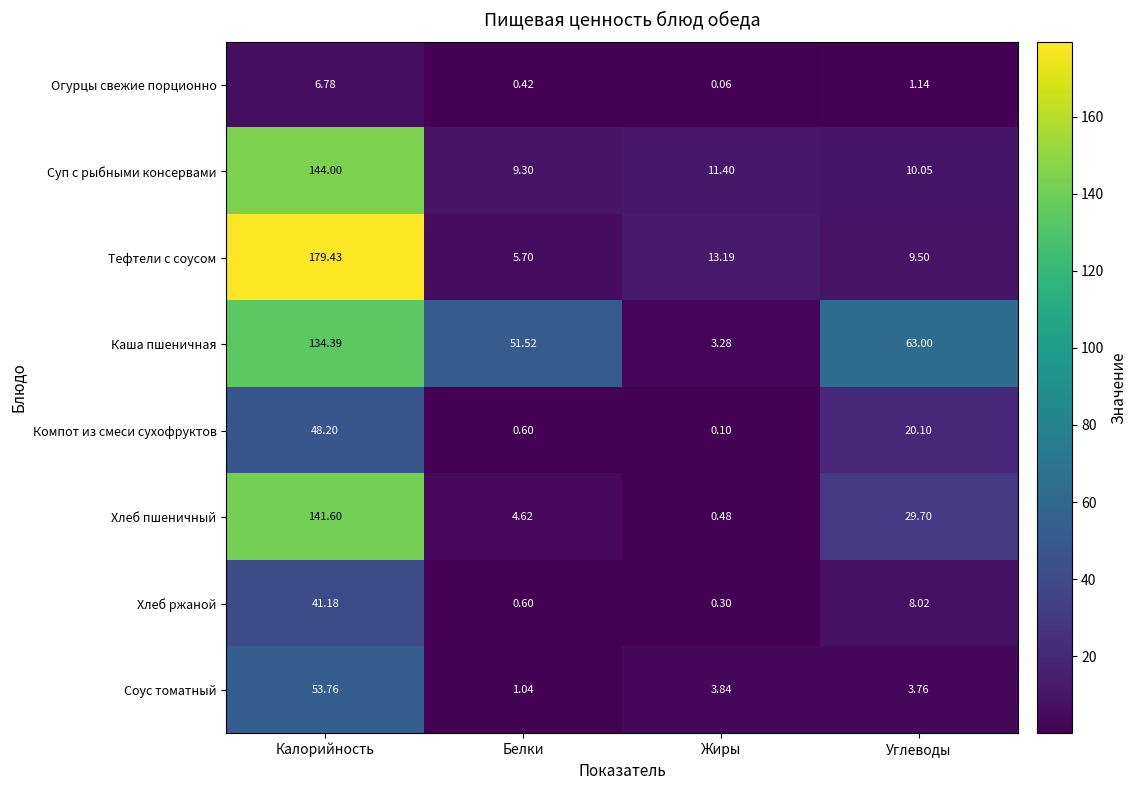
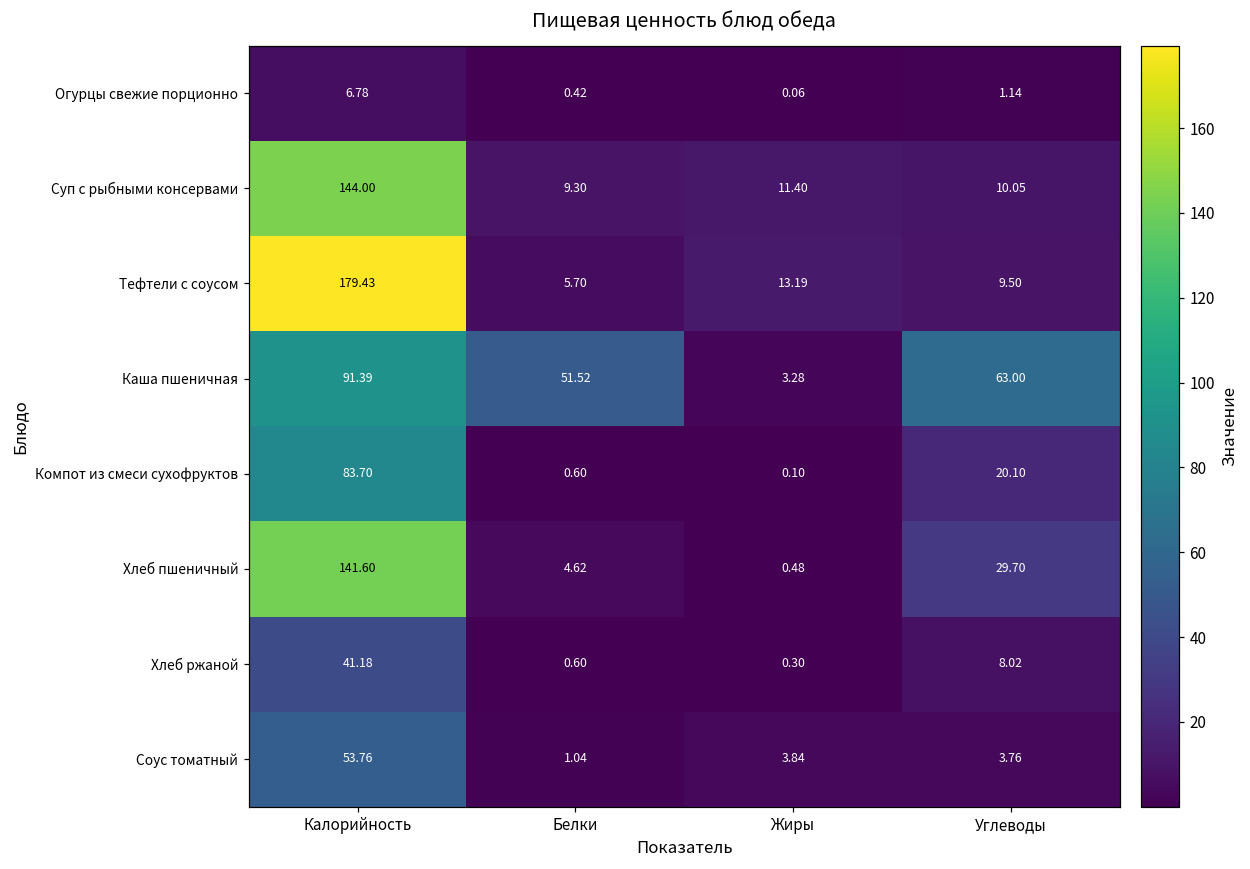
  {
    "Огурцы свежие порционно": {
      "Калорийность": 6.78,
      "Белки": 0.42,
      "Жиры": 0.06,
      "Углеводы": 1.14
    },
    "Суп с рыбными консервами": {
      "Калорийность": 144.00,
      "Белки": 9.30,
      "Жиры": 11.40,
      "Углеводы": 10.05
    },
    "Тефтели с соусом": {
      "Калорийность": 179.43,
      "Белки": 5.70,
      "Жиры": 13.19,
      "Углеводы": 9.50
    },
    "Каша пшеничная": {
-     "Калорийность": 134.39,
+     "Калорийность": 91.39,
      "Белки": 51.52,
      "Жиры": 3.28,
      "Углеводы": 63.00
    },
    "Компот из смеси сухофруктов": {
-     "Калорийность": 48.20,
+     "Калорийность": 83.70,
      "Белки": 0.60,
      "Жиры": 0.10,
      "Углеводы": 20.10
    },
    "Хлеб пшеничный": {
      "Калорийность": 141.60,
      "Белки": 4.62,
      "Жиры": 0.48,
      "Углеводы": 29.70
    },
    "Хлеб ржаной": {
      "Калорийность": 41.18,
      "Белки": 0.60,
      "Жиры": 0.30,
      "Углеводы": 8.02
    },
    "Соус томатный": {
      "Калорийность": 53.76,
      "Белки": 1.04,
      "Жиры": 3.84,
      "Углеводы": 3.76
    }
  }
